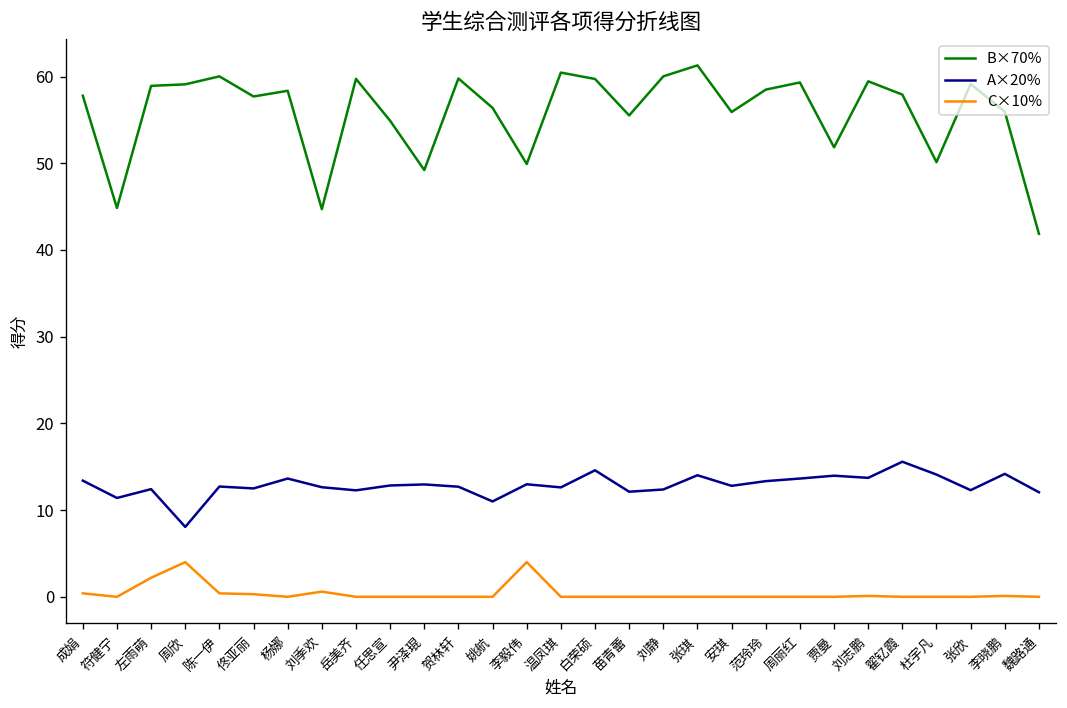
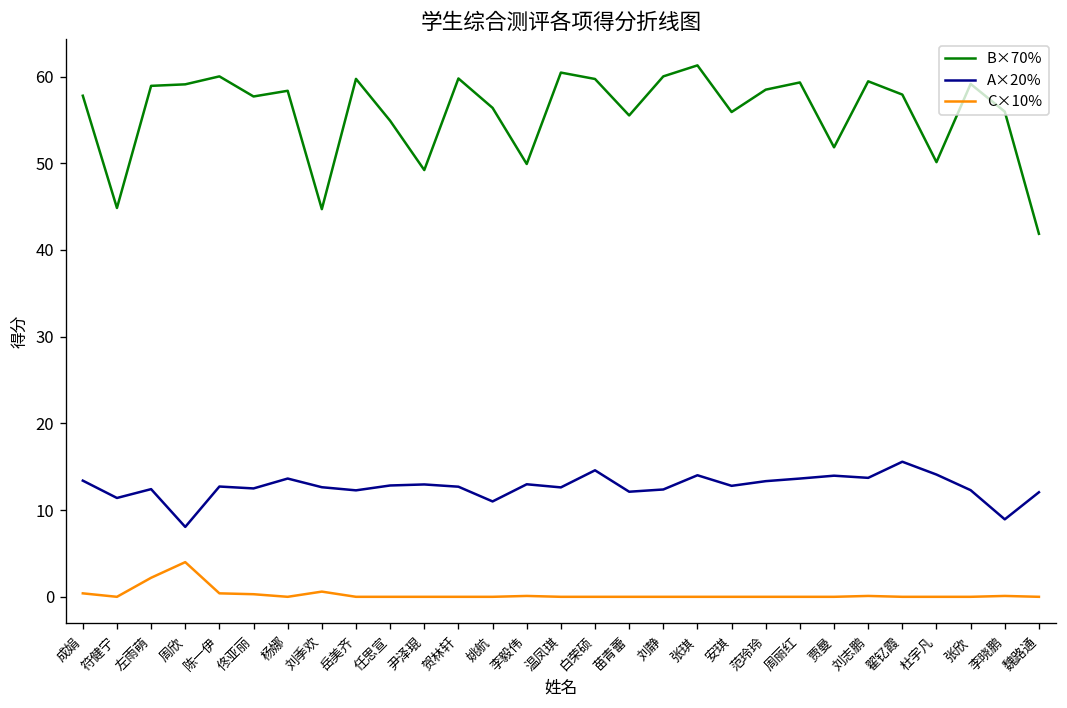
  {
    "B×70%": {
      "成娟": 58,
      "符健宁": 45,
      "左雨萌": 59,
      "周欣": 59,
      "陈一伊": 60,
      "佟亚丽": 58,
      "杨娜": 58,
      "刘季欢": 45,
      "岳美齐": 60,
      "任思宣": 55,
      "尹泽琨": 49,
      "贺林轩": 60,
      "姚航": 56,
      "李毅伟": 50,
      "温凤琪": 60,
      "白荣硕": 60,
      "苗青蕾": 56,
      "刘静": 60,
      "张琪": 61,
      "安琪": 56,
      "范玲玲": 58,
      "周丽红": 59,
      "贾曼": 52,
      "刘志鹏": 59,
      "翟钇霞": 58,
      "杜宇凡": 50,
      "魏路通": 42
    },
    "A×20%": {
      "成娟": 13,
      "符健宁": 11,
      "左雨萌": 12,
      "周欣": 8,
      "陈一伊": 13,
      "佟亚丽": 13,
      "杨娜": 14,
      "刘季欢": 13,
      "岳美齐": 12,
      "任思宣": 13,
      "尹泽琨": 13,
      "贺林轩": 13,
      "姚航": 11,
      "李毅伟": 13,
      "温凤琪": 13,
      "白荣硕": 15,
      "苗青蕾": 12,
      "刘静": 12,
      "张琪": 14,
      "安琪": 13,
      "范玲玲": 13,
      "周丽红": 14,
      "贾曼": 14,
      "刘志鹏": 14,
      "翟钇霞": 16,
      "杜宇凡": 14,
      "张欣": 12,
-     "李晓鹏": 14,
+     "李晓鹏": 9,
      "魏路通": 12
    },
    "C×10%": {
      "成娟": 0,
      "符健宁": 0,
      "左雨萌": 2,
      "周欣": 4,
      "陈一伊": 0,
      "佟亚丽": 0,
      "杨娜": 0,
      "刘季欢": 1,
      "岳美齐": 0,
      "任思宣": 0,
      "尹泽琨": 0,
      "贺林轩": 0,
      "姚航": 0,
-     "李毅伟": 4,
+     "李毅伟": 0,
      "温凤琪": 0,
      "白荣硕": 0,
      "苗青蕾": 0,
      "刘静": 0,
      "张琪": 0,
      "安琪": 0,
      "范玲玲": 0,
      "周丽红": 0,
      "贾曼": 0,
      "刘志鹏": 0,
      "翟钇霞": 0,
      "杜宇凡": 0,
      "张欣": 0,
      "李晓鹏": 0,
      "魏路通": 0
    }
  }
